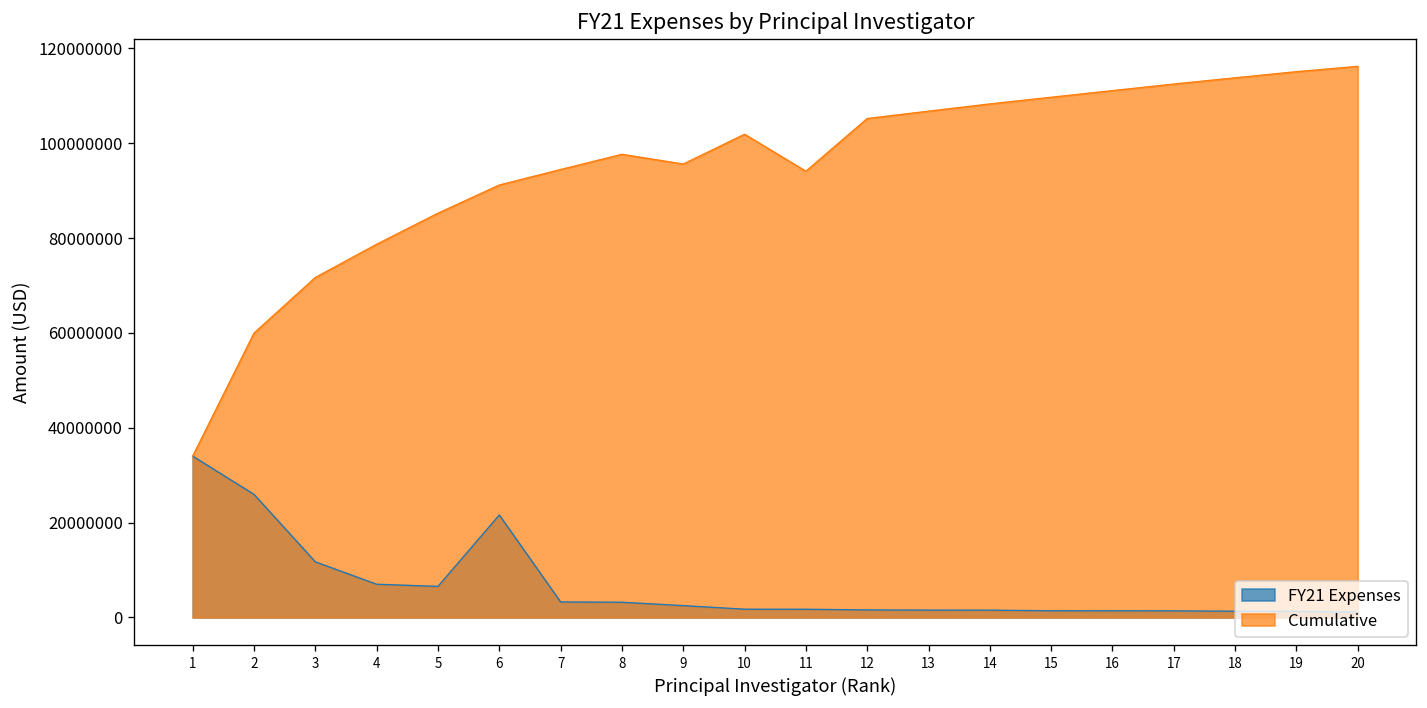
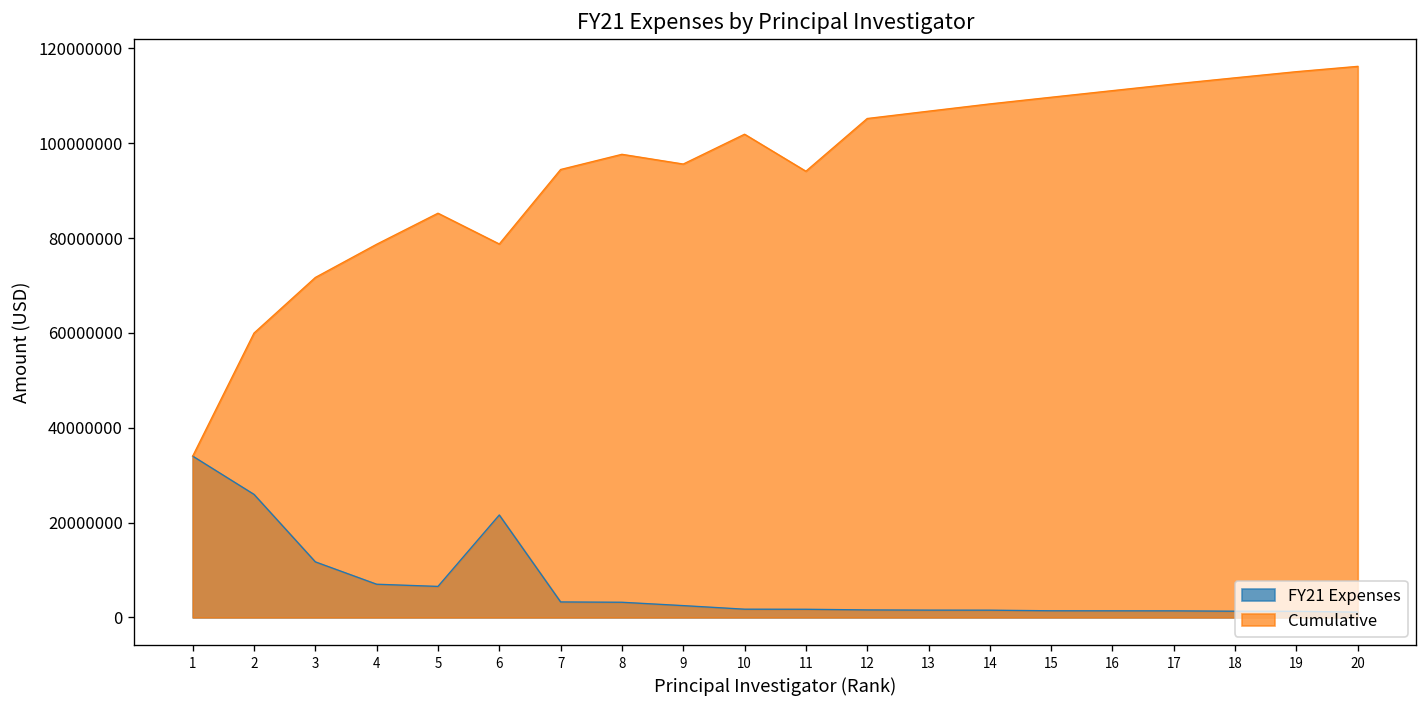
  {
    "FY21 Expenses": {
      "2": 26000000,
      "3": 12000000,
      "4": 7000000,
      "5": 7000000,
      "6": 22000000,
      "7": 3000000,
      "8": 3000000,
      "9": 2000000,
      "10": 2000000,
      "11": 2000000,
      "12": 2000000,
      "13": 2000000,
      "14": 2000000,
      "15": 1000000,
      "16": 1000000,
      "17": 1000000
    },
    "Cumulative": {
      "2": 60000000,
      "3": 72000000,
      "4": 79000000,
      "5": 85000000,
-     "6": 91000000,
+     "6": 79000000,
      "7": 94000000,
      "8": 98000000,
      "9": 96000000,
      "10": 102000000,
      "11": 94000000,
      "12": 105000000,
      "13": 107000000,
      "14": 108000000,
      "15": 110000000,
      "16": 111000000,
      "17": 112000000,
      "18": 114000000,
      "19": 115000000,
      "20": 116000000
    }
  }
